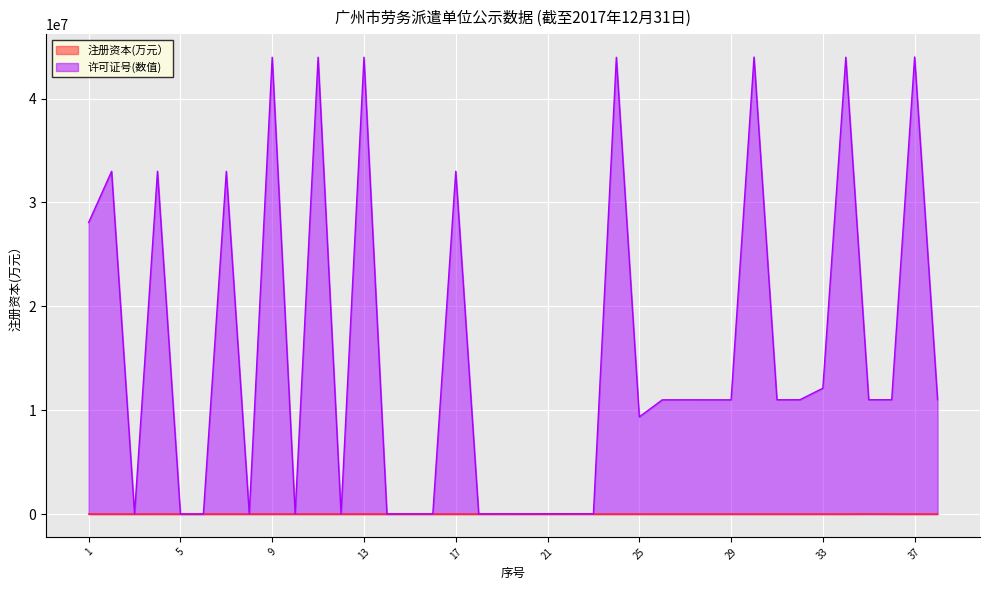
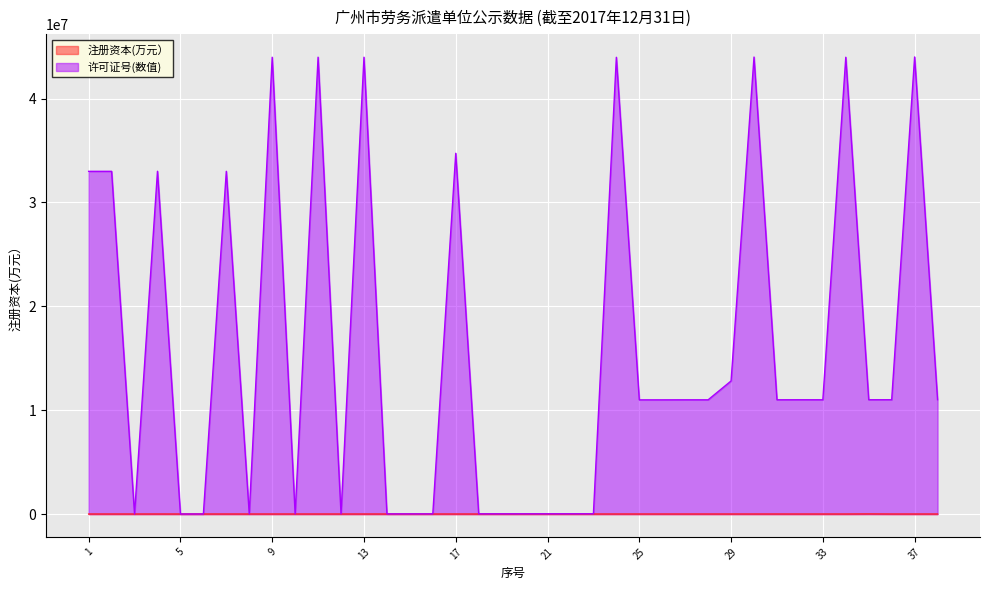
  {
    "注册资本(万元）": {
      "1": 0,
      "9": 0,
      "13": 0,
      "17": 0,
      "25": 0,
      "29": 0,
      "33": 0,
      "37": 0
    },
    "许可证号(数值)": {
-     "1": 28100000,
+     "1": 33000000,
      "9": 44000000,
      "13": 44000000,
-     "17": 33000000,
-     "25": 9400000,
-     "29": 11000000,
-     "33": 12100000,
+     "17": 34700000,
+     "25": 11000000,
+     "29": 12800000,
+     "33": 11000000,
      "37": 44000000
    }
  }
